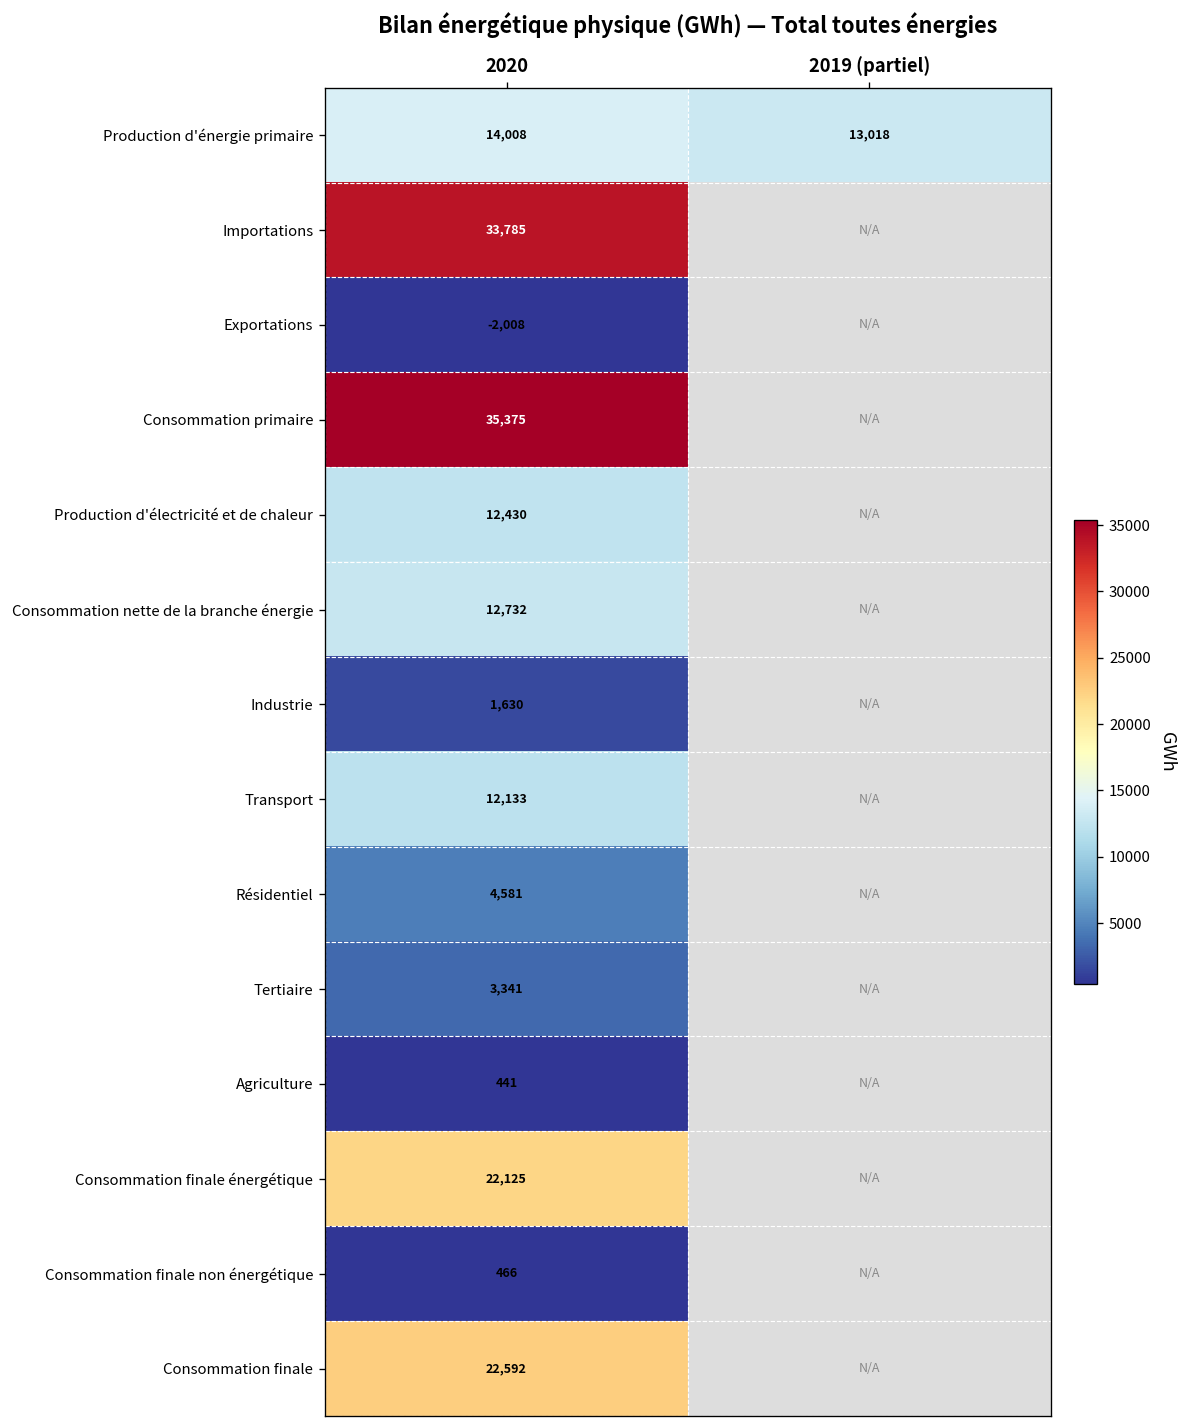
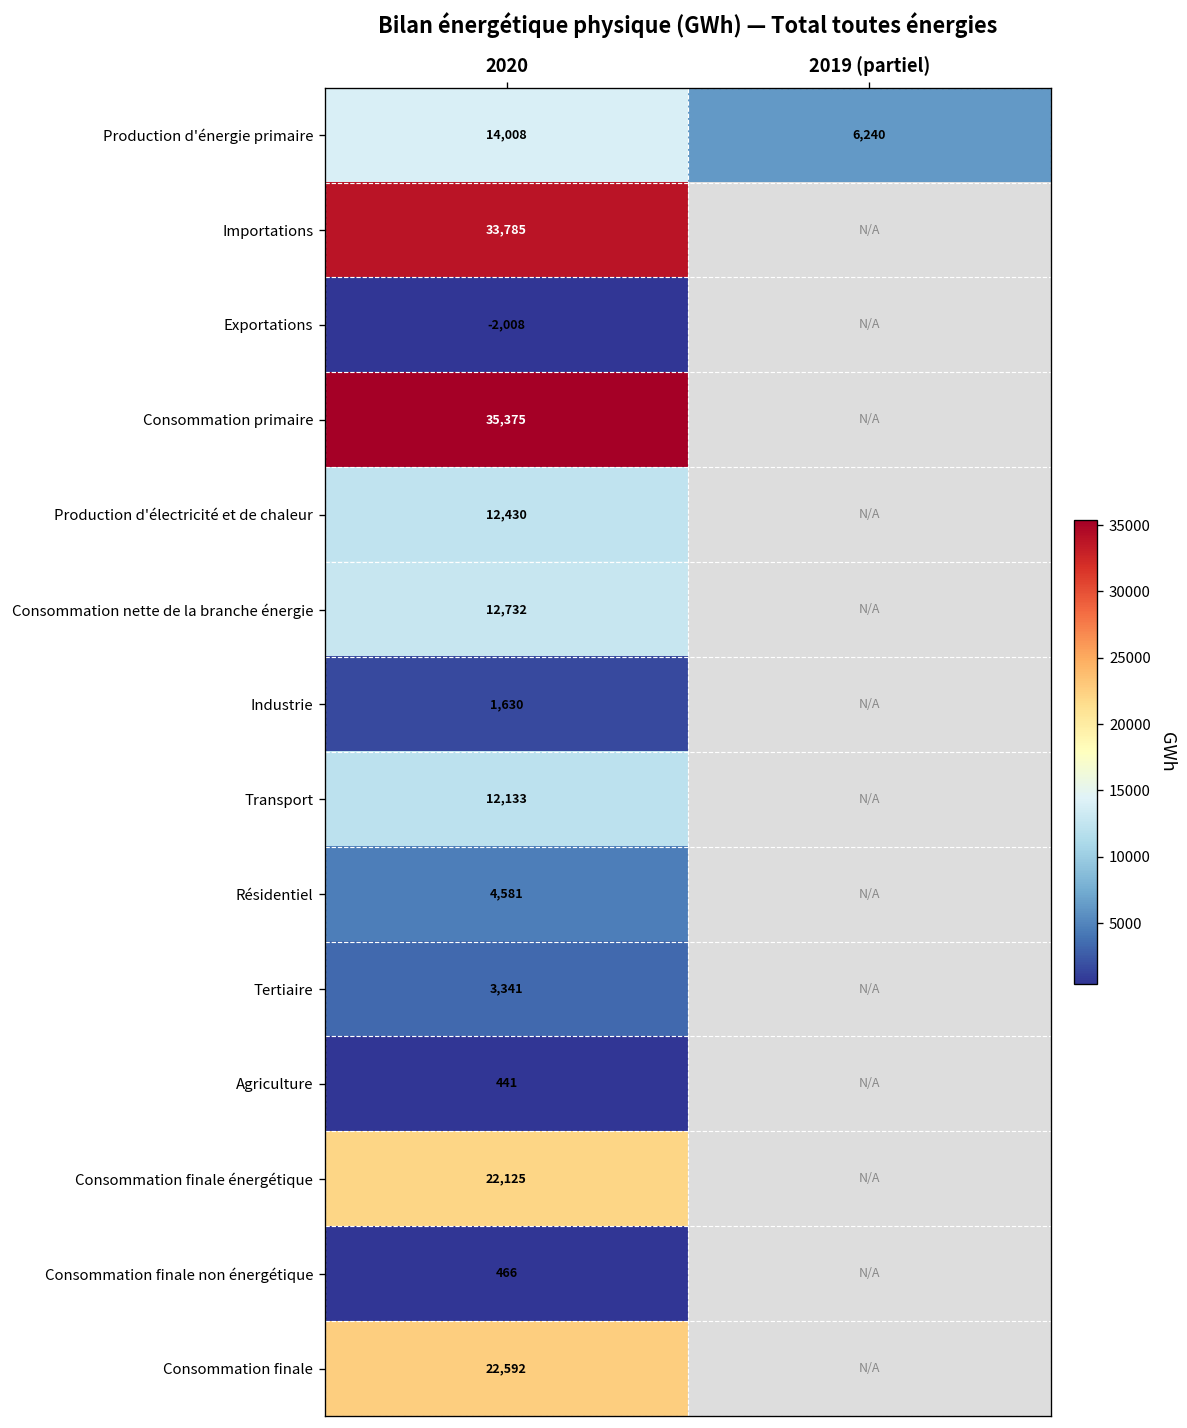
  {
    "Production d'énergie primaire": {
      "2020": "14,008",
-     "2019 (partiel)": "13,018"
+     "2019 (partiel)": "6,240"
    },
    "Importations": {
      "2020": "33,785"
    },
    "Exportations": {
      "2020": "-2,008"
    },
    "Consommation primaire": {
      "2020": "35,375"
    },
    "Production d'électricité et de chaleur": {
      "2020": "12,430"
    },
    "Consommation nette de la branche énergie": {
      "2020": "12,732"
    },
    "Industrie": {
      "2020": "1,630"
    },
    "Transport": {
      "2020": "12,133"
    },
    "Résidentiel": {
      "2020": "4,581"
    },
    "Tertiaire": {
      "2020": "3,341"
    },
    "Agriculture": {
      "2020": "441"
    },
    "Consommation finale énergétique": {
      "2020": "22,125"
    },
    "Consommation finale non énergétique": {
      "2020": "466"
    },
    "Consommation finale": {
      "2020": "22,592"
    }
  }
